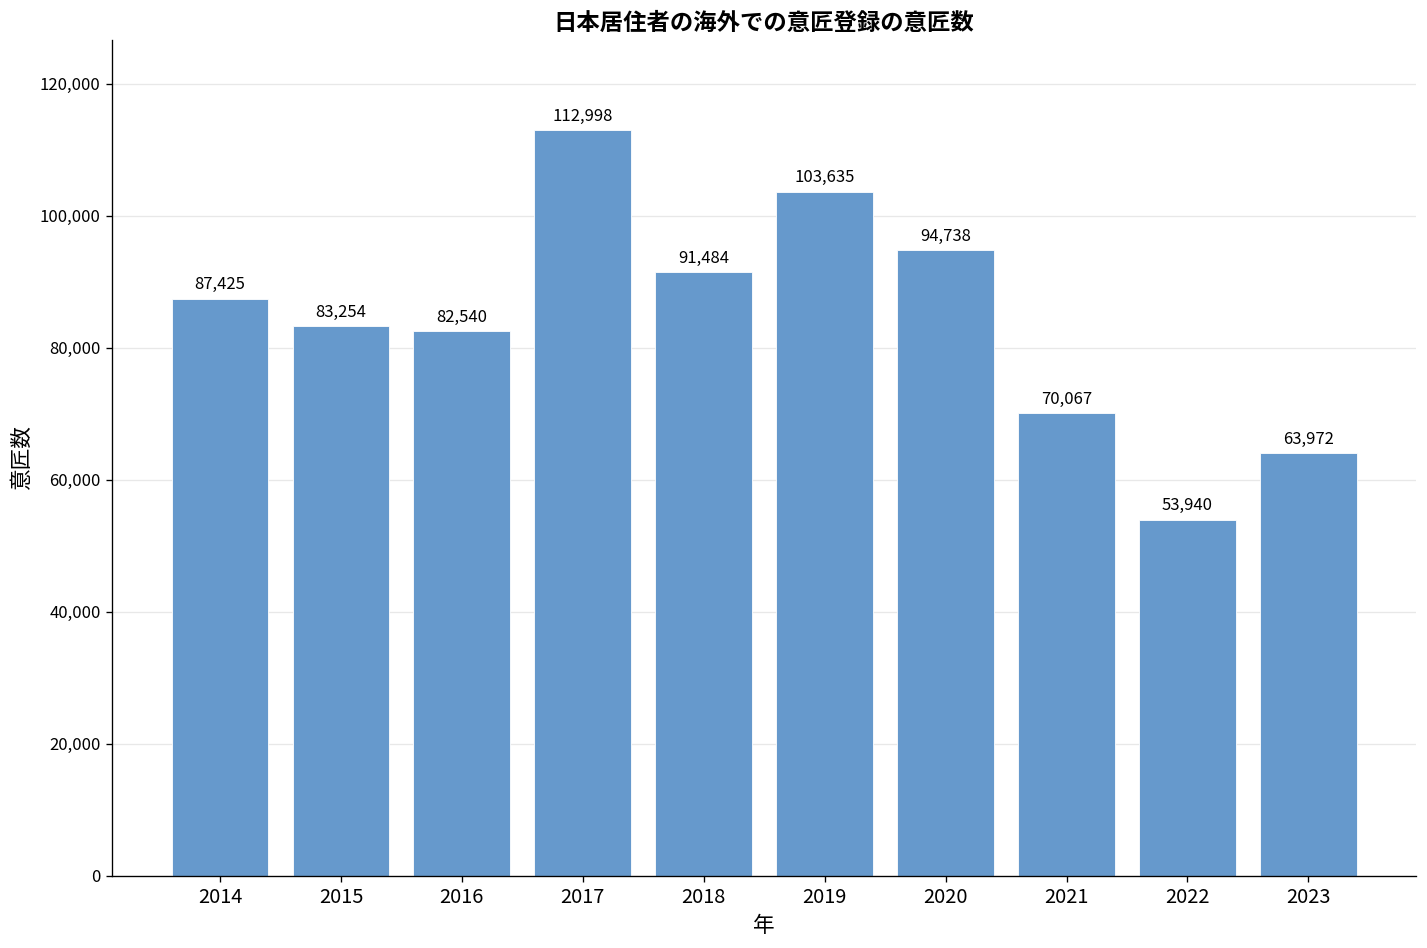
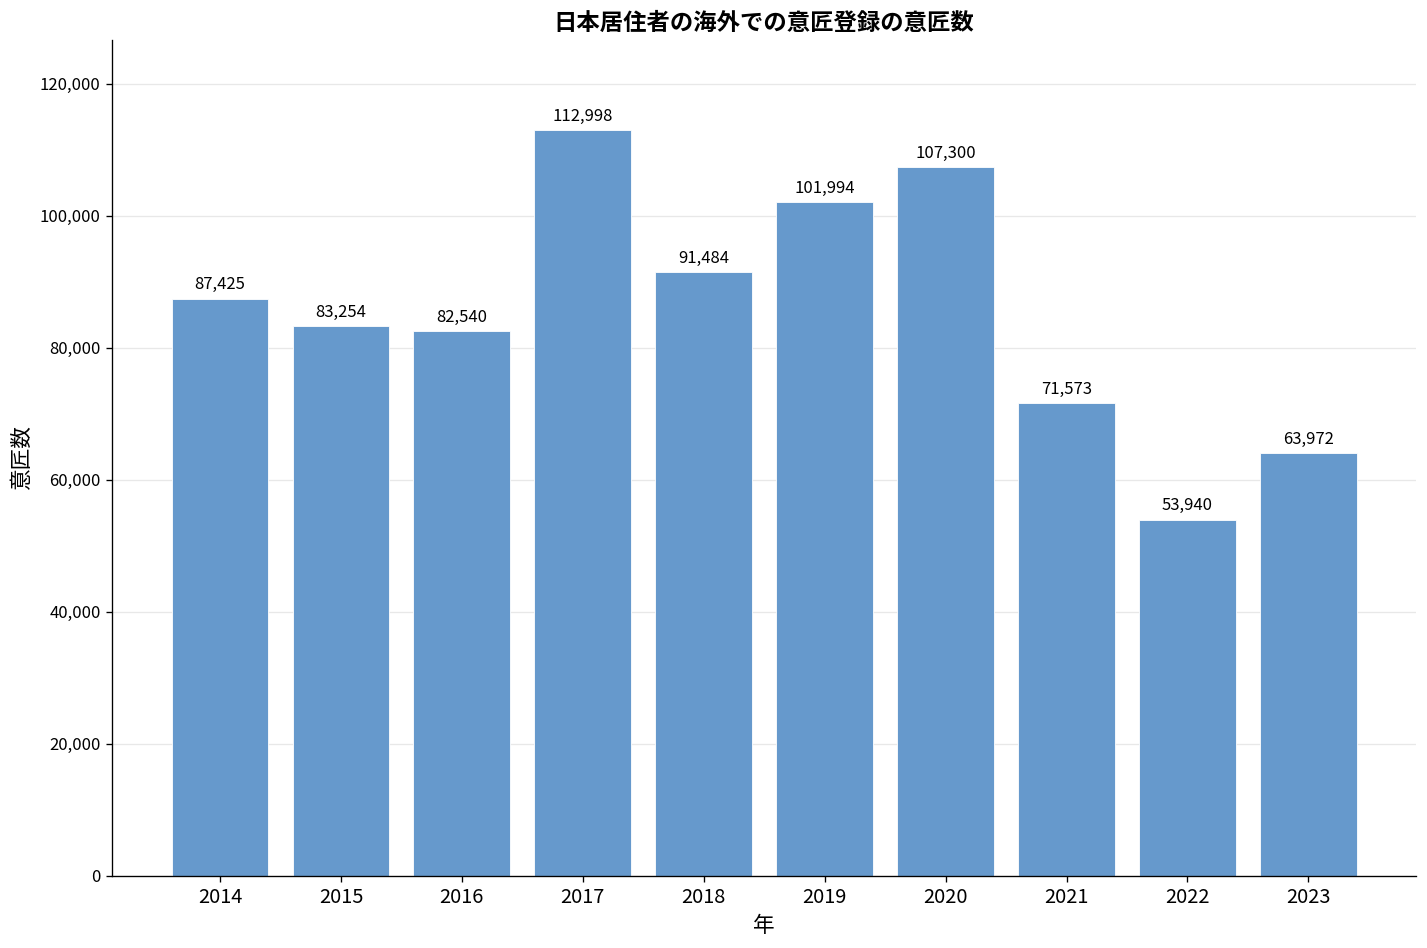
  {
    "2014": "87,425",
    "2015": "83,254",
    "2016": "82,540",
    "2017": "112,998",
    "2018": "91,484",
-   "2019": "103,635",
-   "2020": "94,738",
-   "2021": "70,067",
+   "2019": "101,994",
+   "2020": "107,300",
+   "2021": "71,573",
    "2022": "53,940",
    "2023": "63,972"
  }
